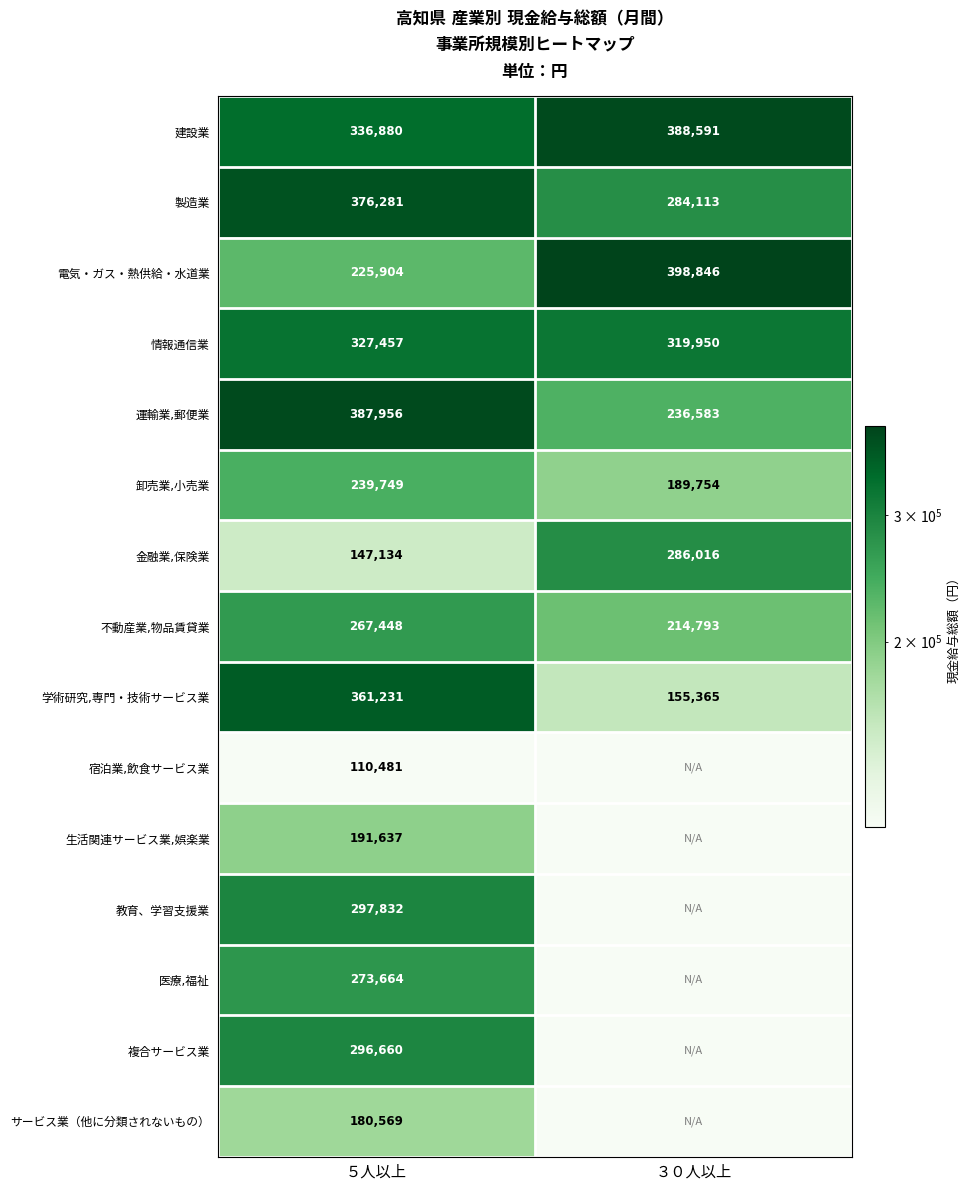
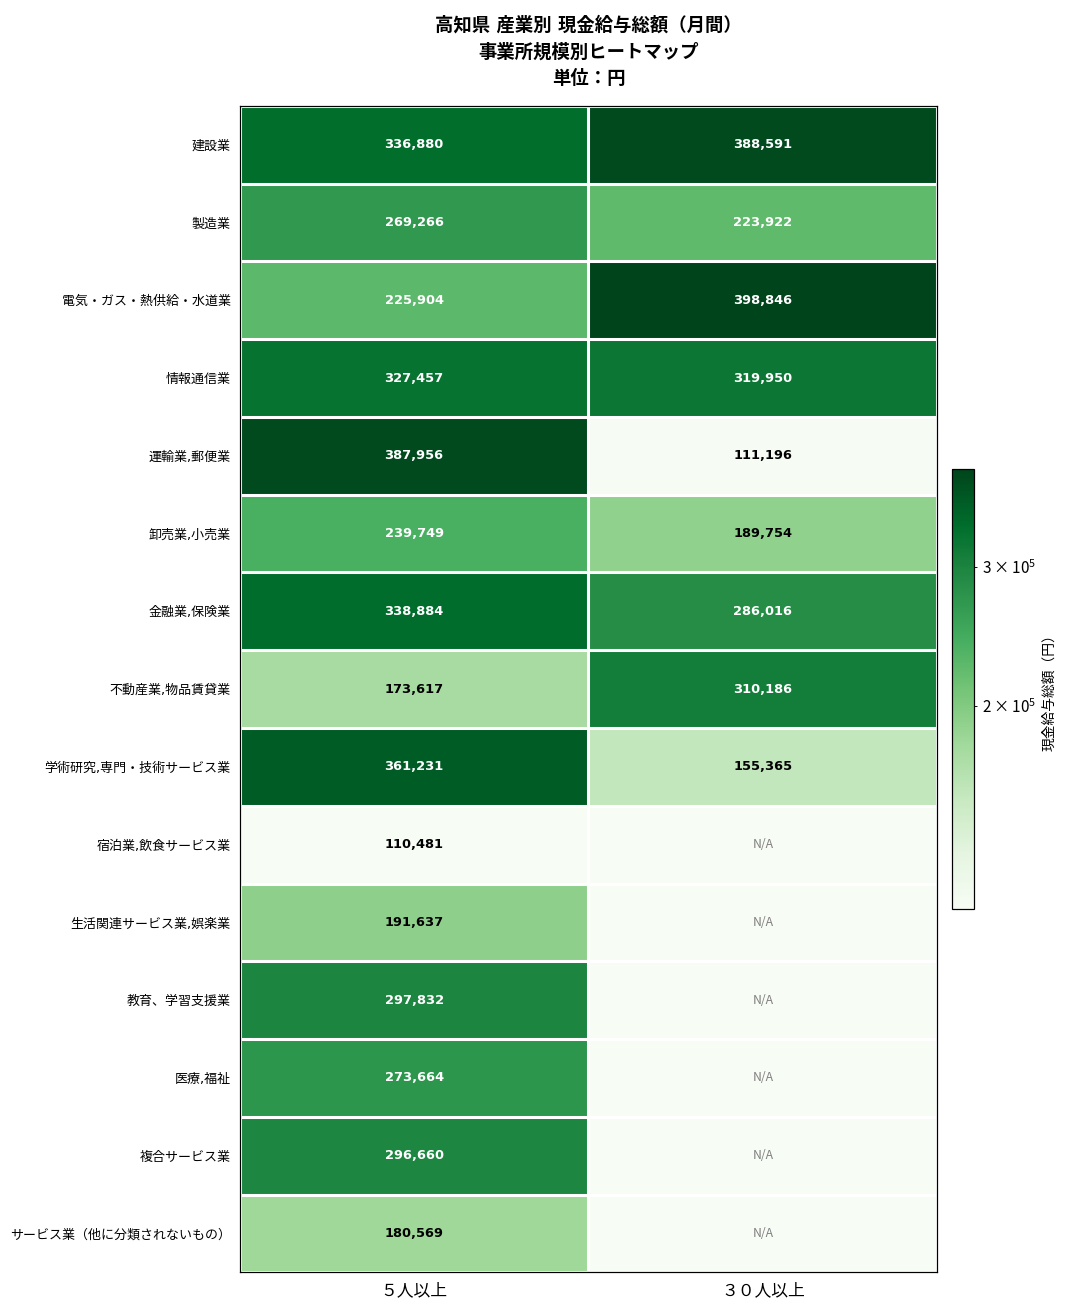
  {
    "建設業": {
      "５人以上": "336,880",
      "３０人以上": "388,591"
    },
    "製造業": {
-     "５人以上": "376,281",
-     "３０人以上": "284,113"
+     "５人以上": "269,266",
+     "３０人以上": "223,922"
    },
    "電気・ガス・熱供給・水道業": {
      "５人以上": "225,904",
      "３０人以上": "398,846"
    },
    "情報通信業": {
      "５人以上": "327,457",
      "３０人以上": "319,950"
    },
    "運輸業,郵便業": {
      "５人以上": "387,956",
-     "３０人以上": "236,583"
+     "３０人以上": "111,196"
    },
    "卸売業,小売業": {
      "５人以上": "239,749",
      "３０人以上": "189,754"
    },
    "金融業,保険業": {
-     "５人以上": "147,134",
+     "５人以上": "338,884",
      "３０人以上": "286,016"
    },
    "不動産業,物品賃貸業": {
-     "５人以上": "267,448",
-     "３０人以上": "214,793"
+     "５人以上": "173,617",
+     "３０人以上": "310,186"
    },
    "学術研究,専門・技術サービス業": {
      "５人以上": "361,231",
      "３０人以上": "155,365"
    },
    "宿泊業,飲食サービス業": {
      "５人以上": "110,481"
    },
    "生活関連サービス業,娯楽業": {
      "５人以上": "191,637"
    },
    "教育、学習支援業": {
      "５人以上": "297,832"
    },
    "医療,福祉": {
      "５人以上": "273,664"
    },
    "複合サービス業": {
      "５人以上": "296,660"
    },
    "サービス業（他に分類されないもの）": {
      "５人以上": "180,569"
    }
  }
